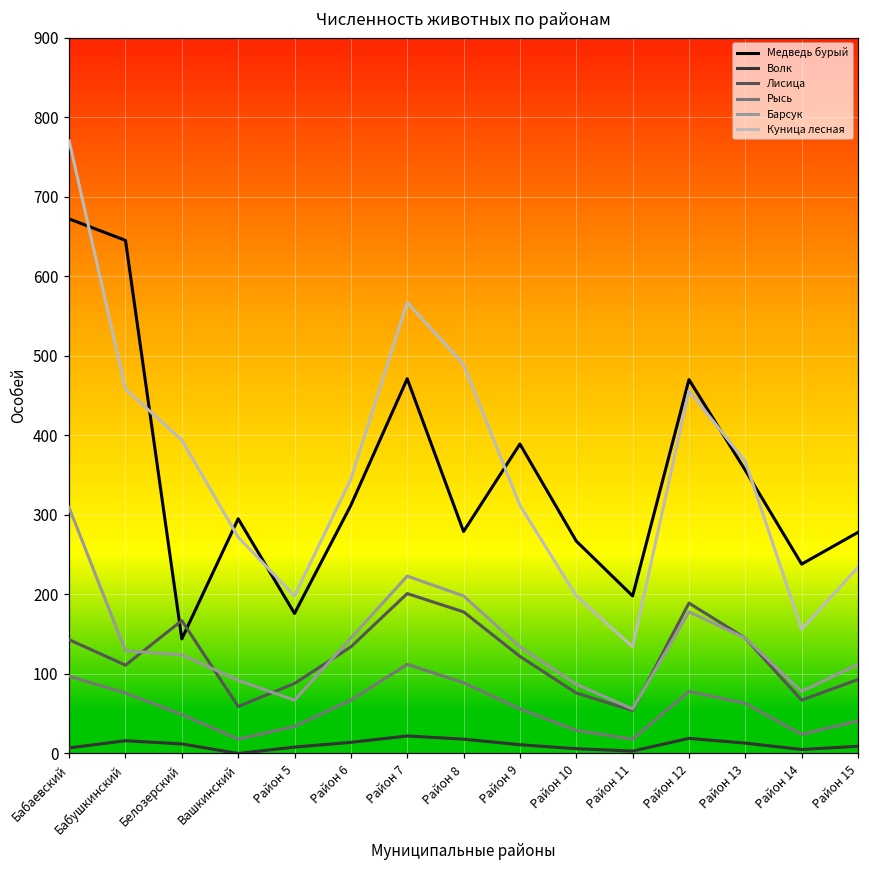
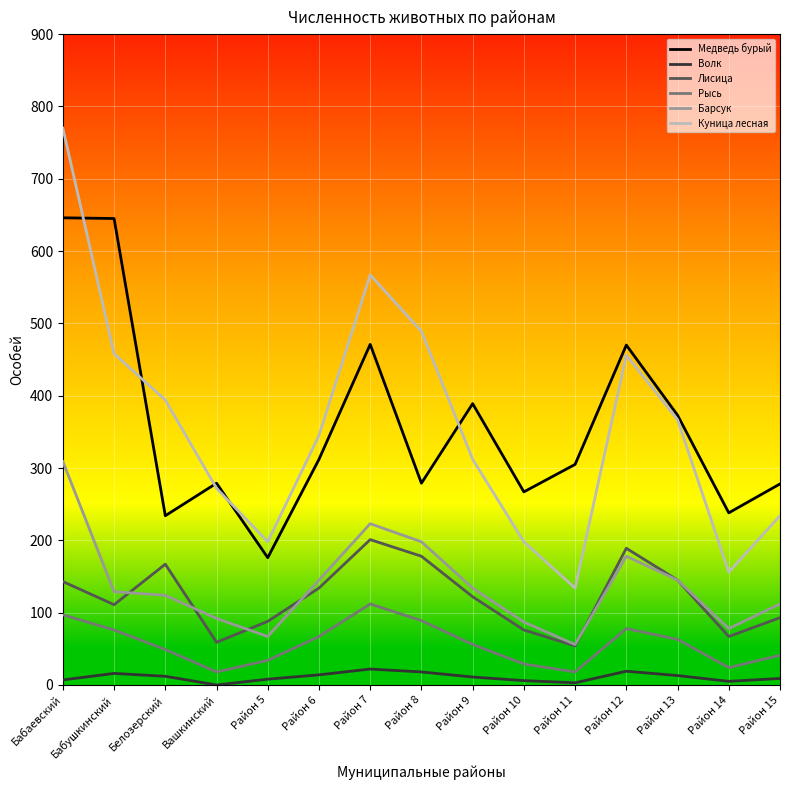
  {
    "Медведь бурый": {
-     "Бабаевский": 670,
+     "Бабаевский": 650,
      "Бабушкинский": 650,
-     "Белозерский": 140,
-     "Вашкинский": 300,
+     "Белозерский": 230,
+     "Вашкинский": 280,
      "Район 5": 180,
      "Район 6": 310,
      "Район 7": 470,
      "Район 8": 280,
      "Район 9": 390,
      "Район 10": 270,
-     "Район 11": 200,
+     "Район 11": 310,
      "Район 12": 470,
-     "Район 13": 360,
+     "Район 13": 370,
      "Район 14": 240,
      "Район 15": 280
    }
  }
